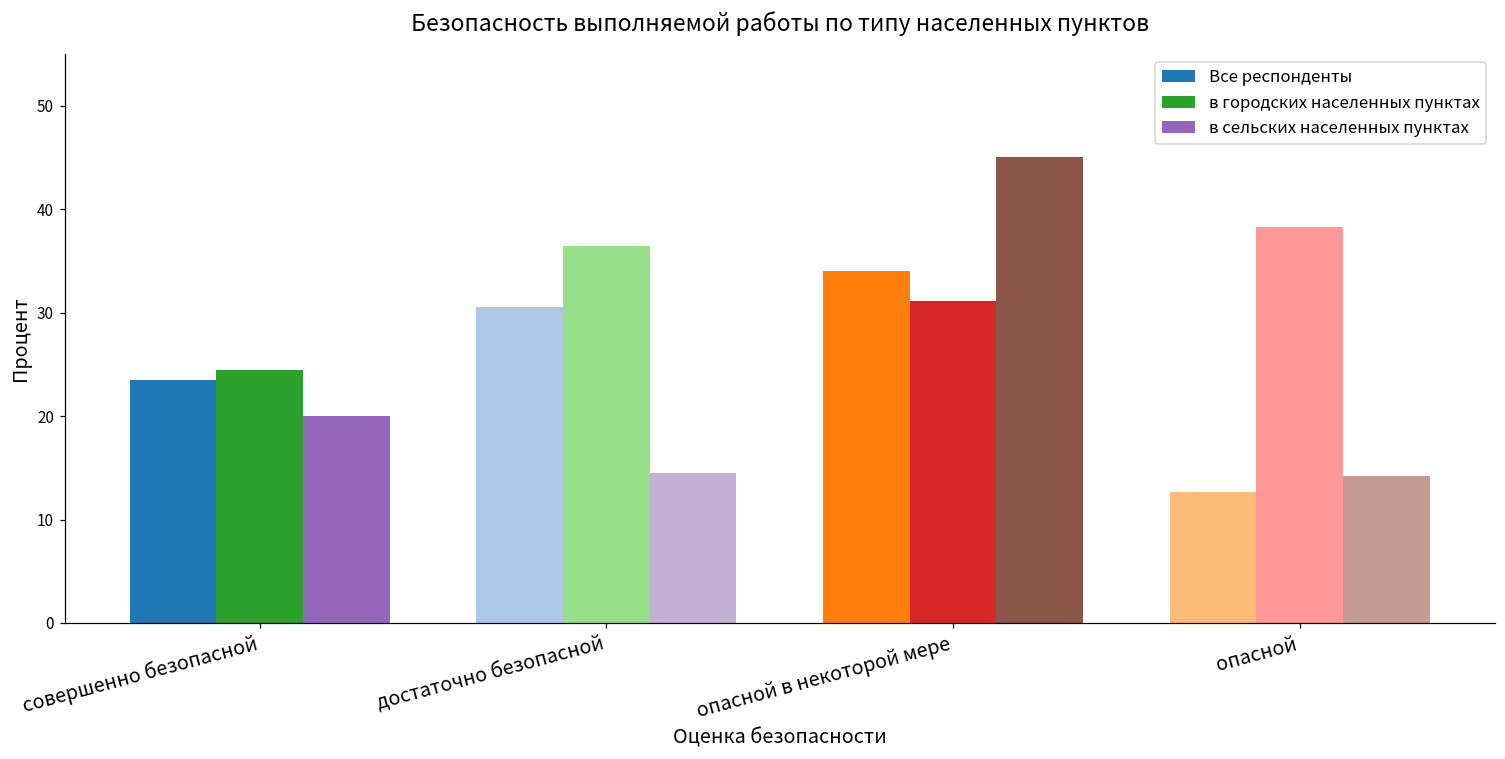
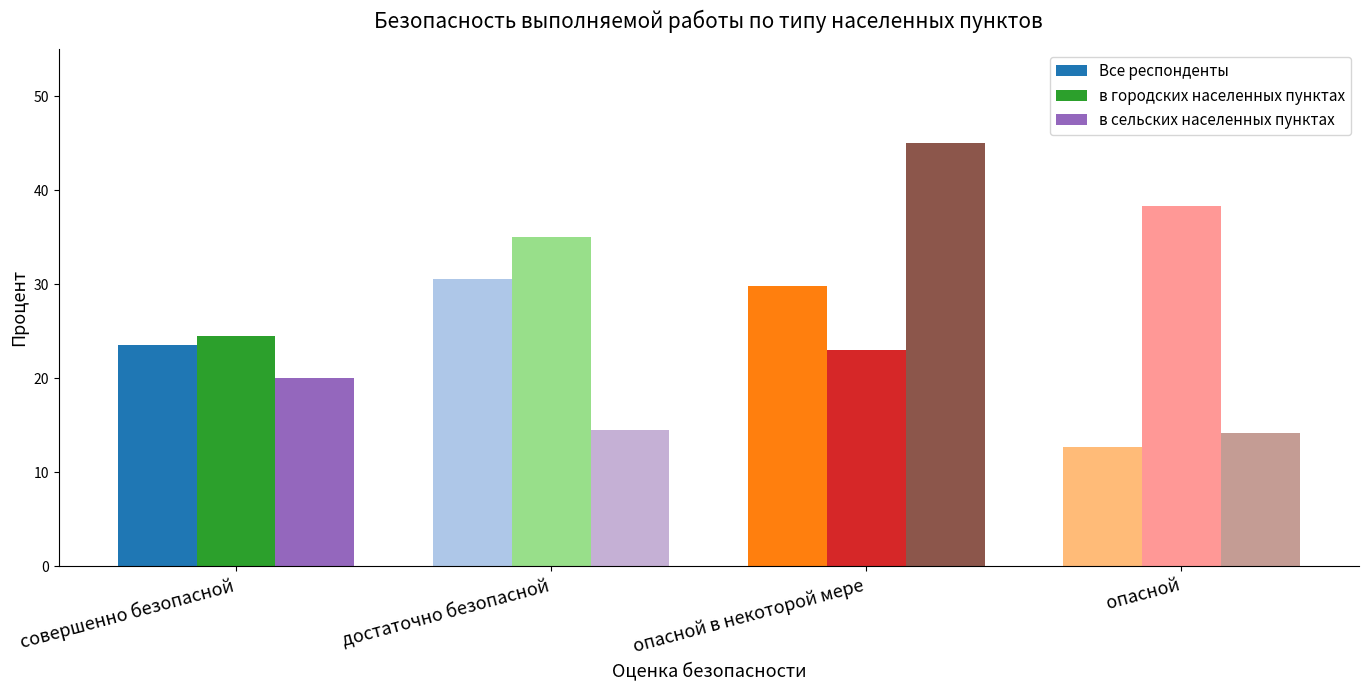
  {
    "Все респонденты": {
      "совершенно безопасной": 24,
      "достаточно безопасной": 31,
-     "опасной в некоторой мере": 34,
+     "опасной в некоторой мере": 30,
      "опасной": 13
    },
    "в городских населенных пунктах": {
      "совершенно безопасной": 24,
-     "достаточно безопасной": 36,
-     "опасной в некоторой мере": 31,
+     "достаточно безопасной": 35,
+     "опасной в некоторой мере": 23,
      "опасной": 38
    },
    "в сельских населенных пунктах": {
      "совершенно безопасной": 20,
      "достаточно безопасной": 14,
      "опасной в некоторой мере": 45,
      "опасной": 14
    }
  }
